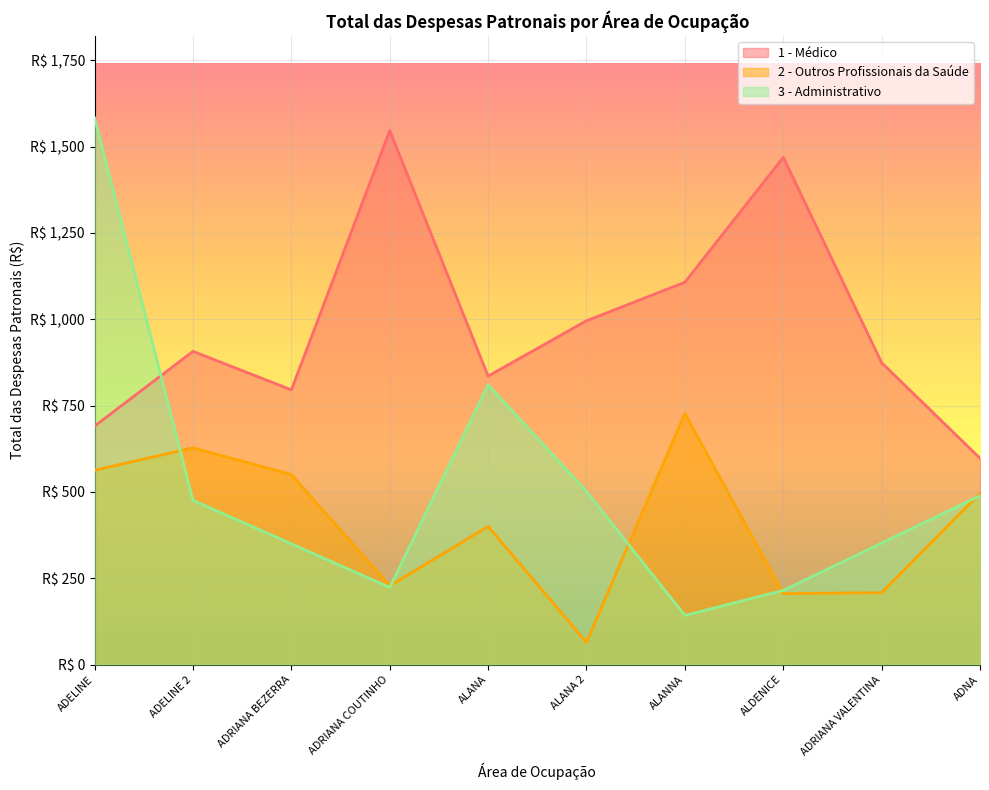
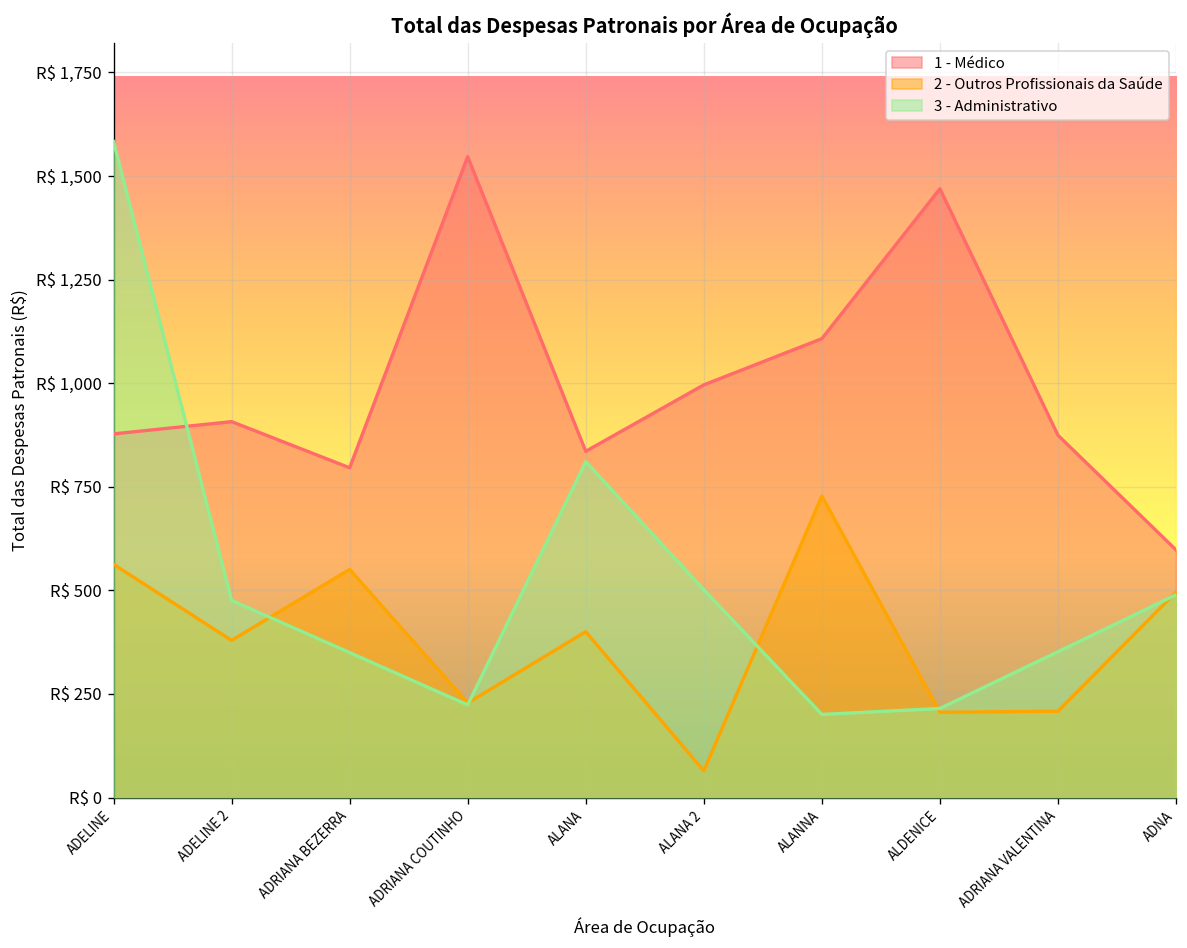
  {
    "1 - Médico": {
-     "ADELINE": "R$ 690",
+     "ADELINE": "R$ 880",
      "ADELINE 2": "R$ 910",
      "ADRIANA BEZERRA": "R$ 800",
      "ADRIANA COUTINHO": "R$ 1,550",
      "ALANA": "R$ 840",
      "ALANA 2": "R$ 1,000",
      "ALANNA": "R$ 1,110",
      "ALDENICE": "R$ 1,470",
      "ADRIANA VALENTINA": "R$ 870",
      "ADNA": "R$ 600"
    },
    "2 - Outros Profissionais da Saúde": {
      "ADELINE": "R$ 560",
-     "ADELINE 2": "R$ 630",
+     "ADELINE 2": "R$ 380",
      "ADRIANA BEZERRA": "R$ 550",
      "ALANA": "R$ 400",
      "ALANA 2": "R$ 60",
      "ALANNA": "R$ 730",
      "ALDENICE": "R$ 210",
      "ADRIANA VALENTINA": "R$ 210"
    },
    "3 - Administrativo": {
      "ADELINE": "R$ 1,580",
      "ADELINE 2": "R$ 480",
      "ADRIANA BEZERRA": "R$ 350",
      "ALANA": "R$ 810",
      "ALANA 2": "R$ 500",
-     "ALANNA": "R$ 140",
+     "ALANNA": "R$ 200",
      "ALDENICE": "R$ 210",
      "ADRIANA VALENTINA": "R$ 350"
    }
  }
